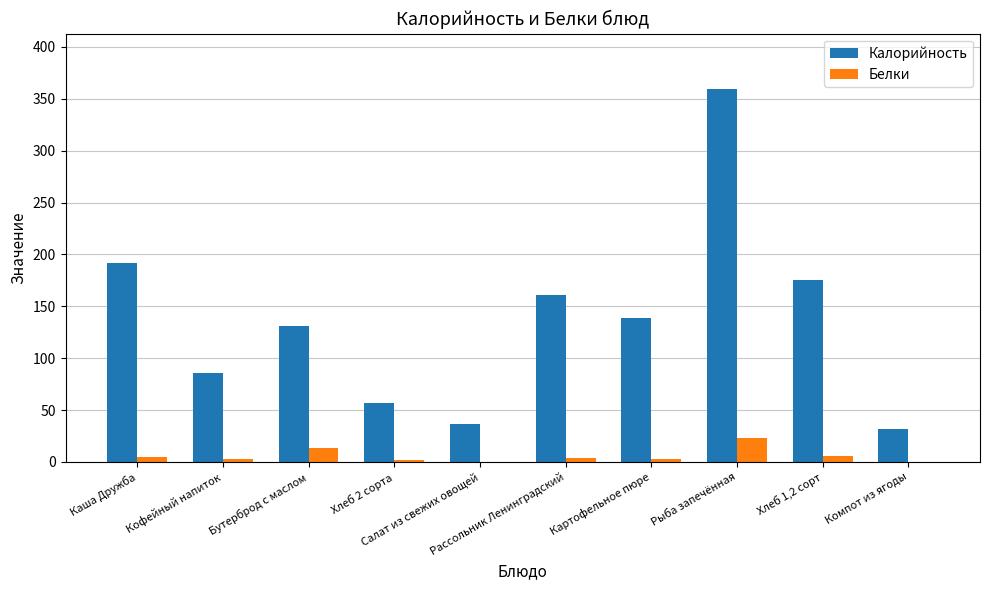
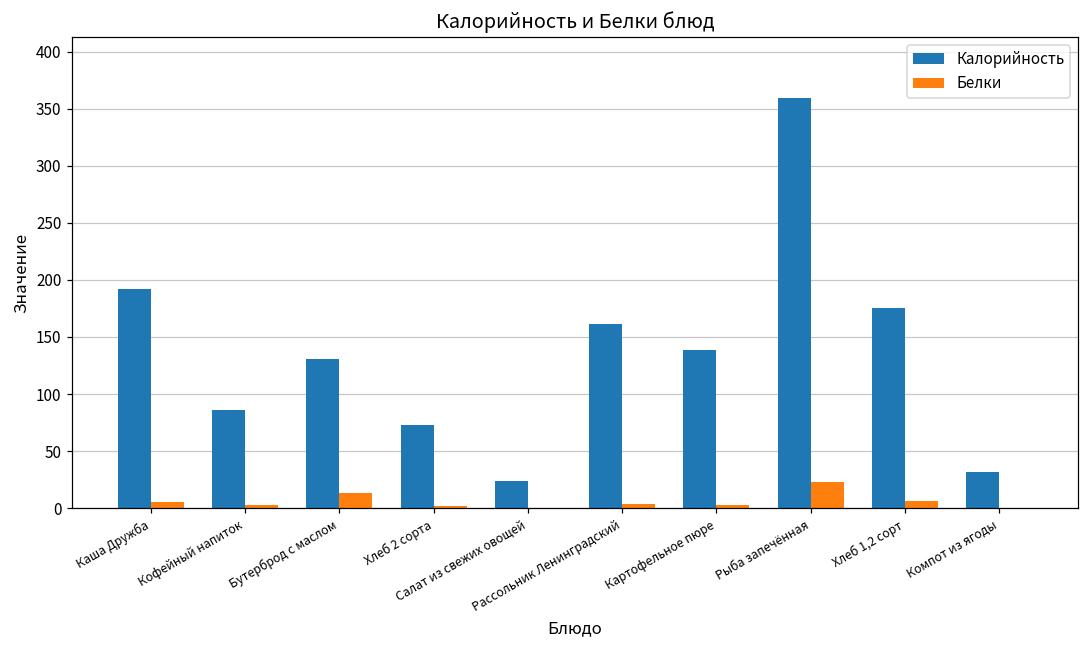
  {
    "Калорийность": {
      "Каша Дружба": 192,
      "Кофейный напиток": 86,
      "Бутерброд с маслом": 131,
-     "Хлеб 2 сорта": 57,
-     "Салат из свежих овощей": 37,
+     "Хлеб 2 сорта": 73,
+     "Салат из свежих овощей": 24,
      "Рассольник Ленинградский": 161,
      "Картофельное пюре": 139,
      "Рыба запечённая": 359,
      "Хлеб 1,2 сорт": 175,
      "Компот из ягоды": 32
    },
    "Белки": {
      "Каша Дружба": 5,
      "Кофейный напиток": 3,
      "Бутерброд с маслом": 13,
      "Салат из свежих овощей": 0,
      "Рассольник Ленинградский": 4,
      "Картофельное пюре": 3,
      "Рыба запечённая": 23,
      "Хлеб 1,2 сорт": 6,
      "Компот из ягоды": 0
    }
  }
